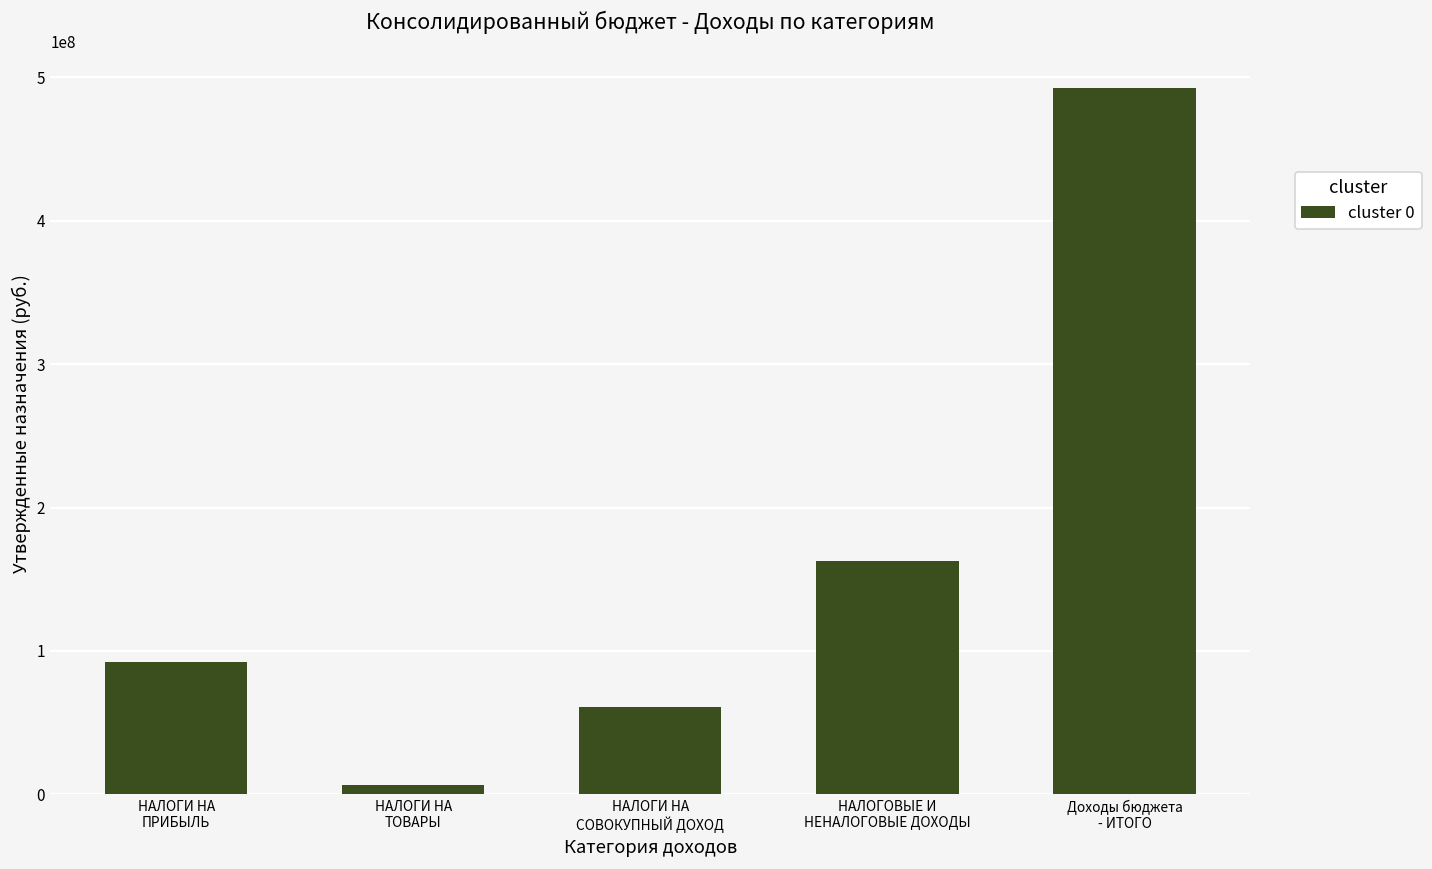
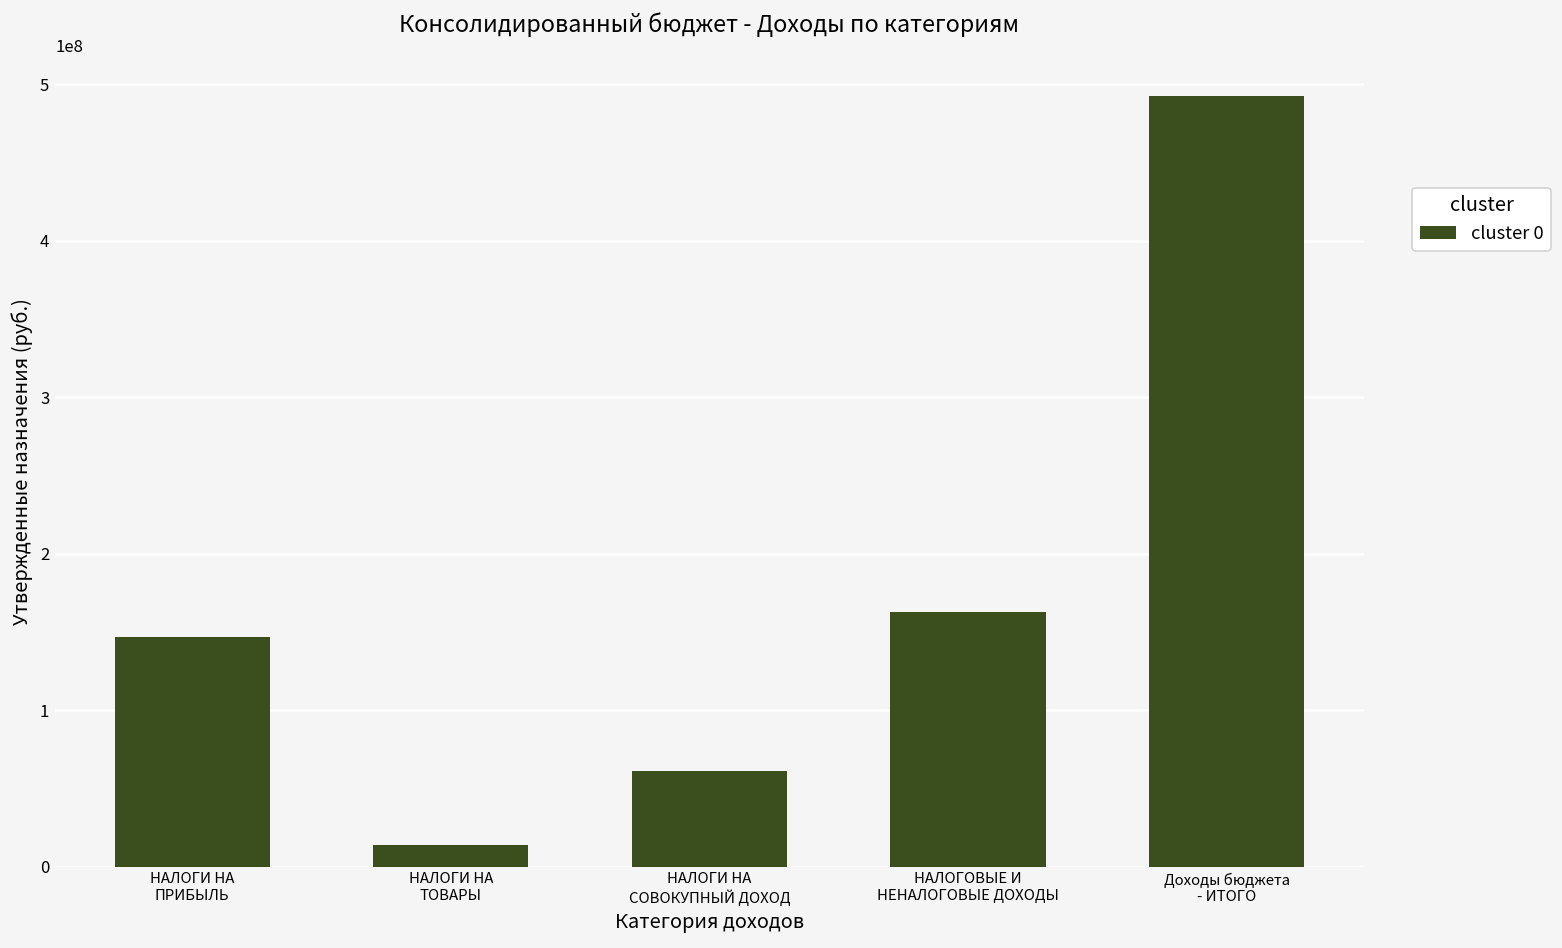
  {
-   "НАЛОГИ НА ПРИБЫЛЬ": 92000000,
-   "НАЛОГИ НА ТОВАРЫ": 7000000,
+   "НАЛОГИ НА ПРИБЫЛЬ": 147000000,
+   "НАЛОГИ НА ТОВАРЫ": 14000000,
    "НАЛОГИ НА СОВОКУПНЫЙ ДОХОД": 61000000,
    "НАЛОГОВЫЕ И НЕНАЛОГОВЫЕ ДОХОДЫ": 163000000,
    "Доходы бюджета - ИТОГО": 493000000
  }
